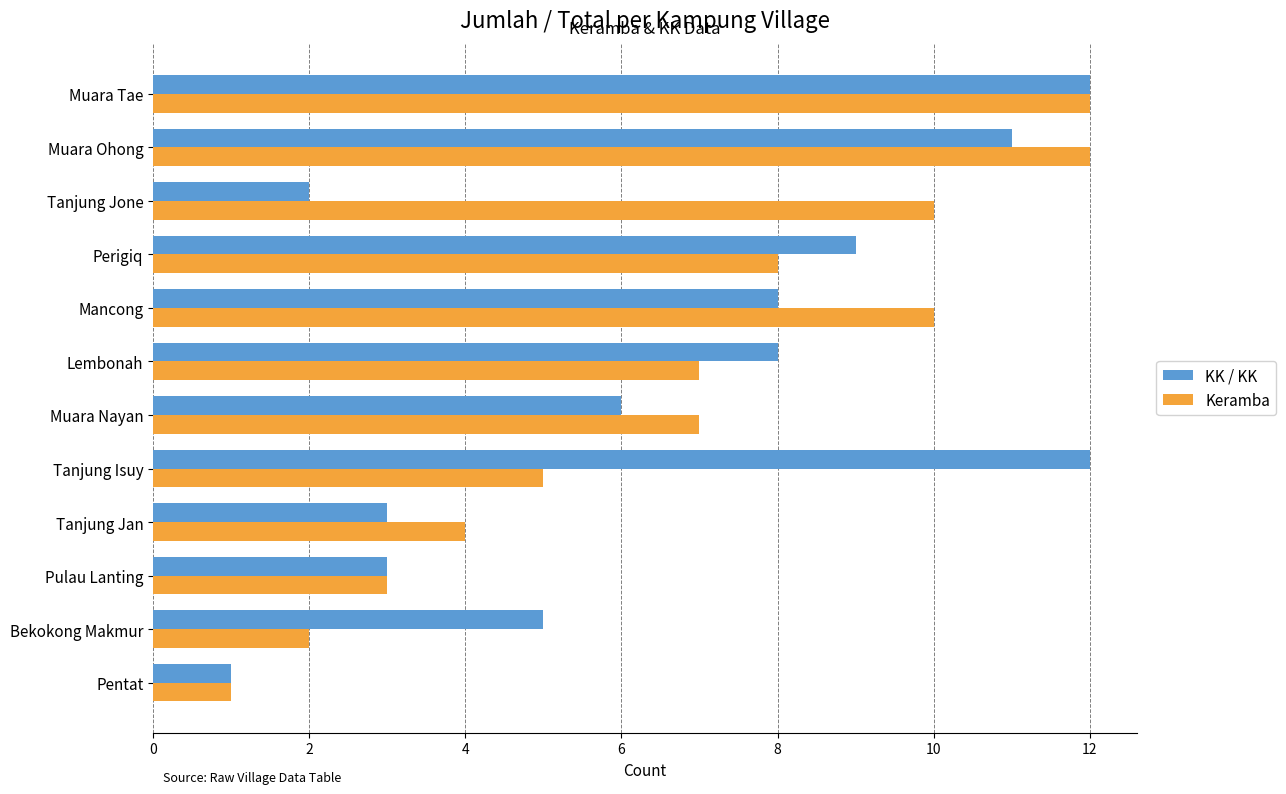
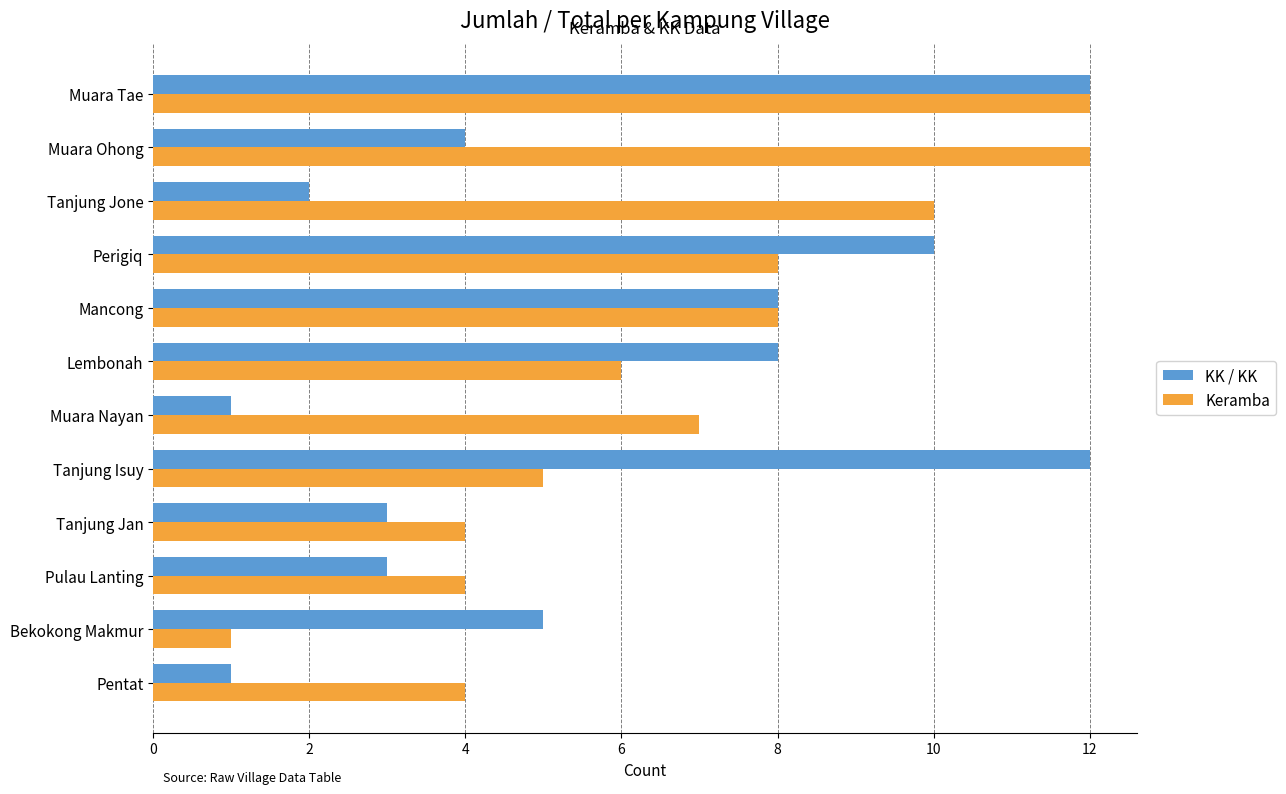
  {
    "KK / KK": {
      "Muara Tae": 12,
-     "Muara Ohong": 11,
+     "Muara Ohong": 4,
      "Tanjung Jone": 2,
-     "Perigiq": 9,
+     "Perigiq": 10,
      "Mancong": 8,
      "Lembonah": 8,
-     "Muara Nayan": 6,
+     "Muara Nayan": 1,
      "Tanjung Isuy": 12,
      "Tanjung Jan": 3,
      "Pulau Lanting": 3,
      "Bekokong Makmur": 5,
      "Pentat": 1
    },
    "Keramba": {
      "Muara Tae": 12,
      "Muara Ohong": 12,
      "Tanjung Jone": 10,
      "Perigiq": 8,
-     "Mancong": 10,
-     "Lembonah": 7,
+     "Mancong": 8,
+     "Lembonah": 6,
      "Muara Nayan": 7,
      "Tanjung Isuy": 5,
      "Tanjung Jan": 4,
-     "Pulau Lanting": 3,
-     "Bekokong Makmur": 2,
-     "Pentat": 1
+     "Pulau Lanting": 4,
+     "Bekokong Makmur": 1,
+     "Pentat": 4
    }
  }
